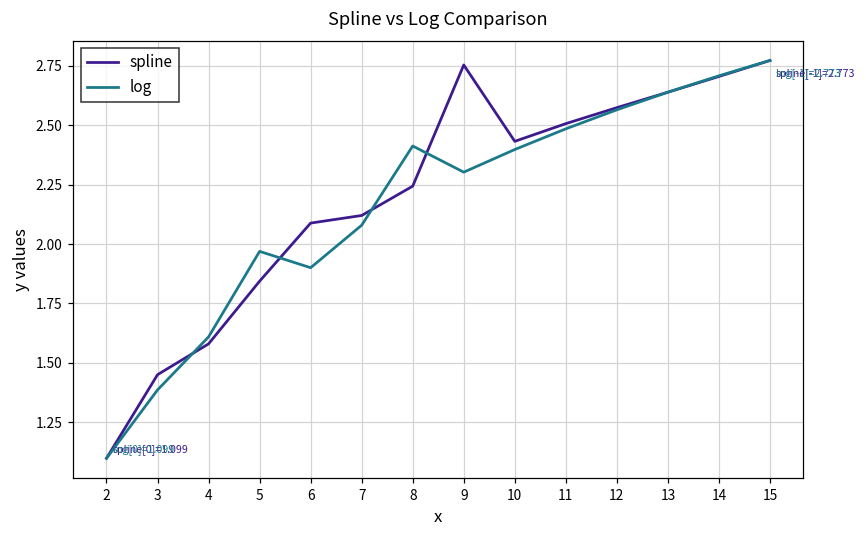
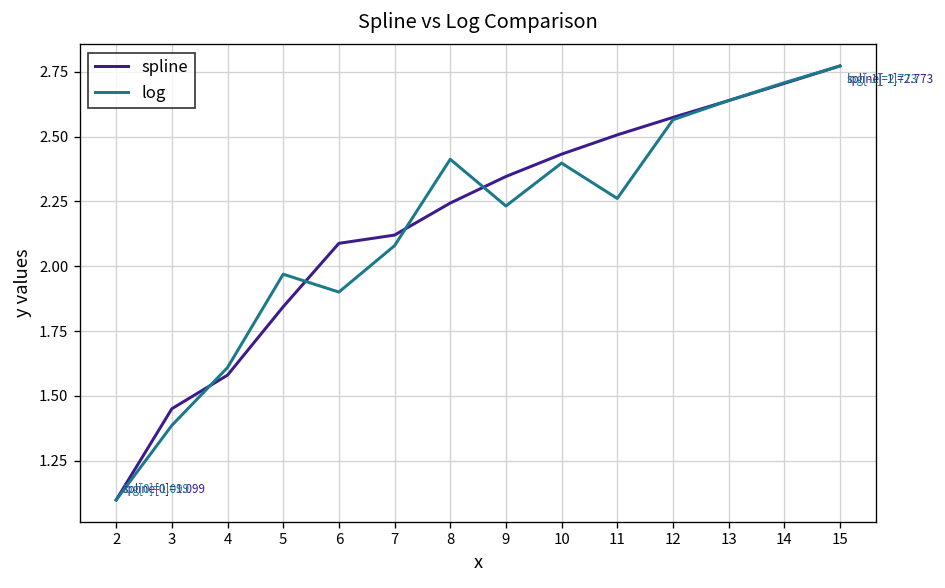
  {
    "spline": {
      "3": 1.45,
      "4": 1.58,
      "5": 1.84,
      "6": 2.09,
      "7": 2.12,
      "8": 2.24,
-     "9": 2.75,
+     "9": 2.35,
      "10": 2.43,
      "11": 2.51
    },
    "log": {
      "3": 1.39,
      "4": 1.61,
      "5": 1.97,
      "6": 1.90,
      "7": 2.08,
      "8": 2.41,
-     "9": 2.30,
+     "9": 2.23,
      "10": 2.40,
-     "11": 2.48
+     "11": 2.26
    }
  }
